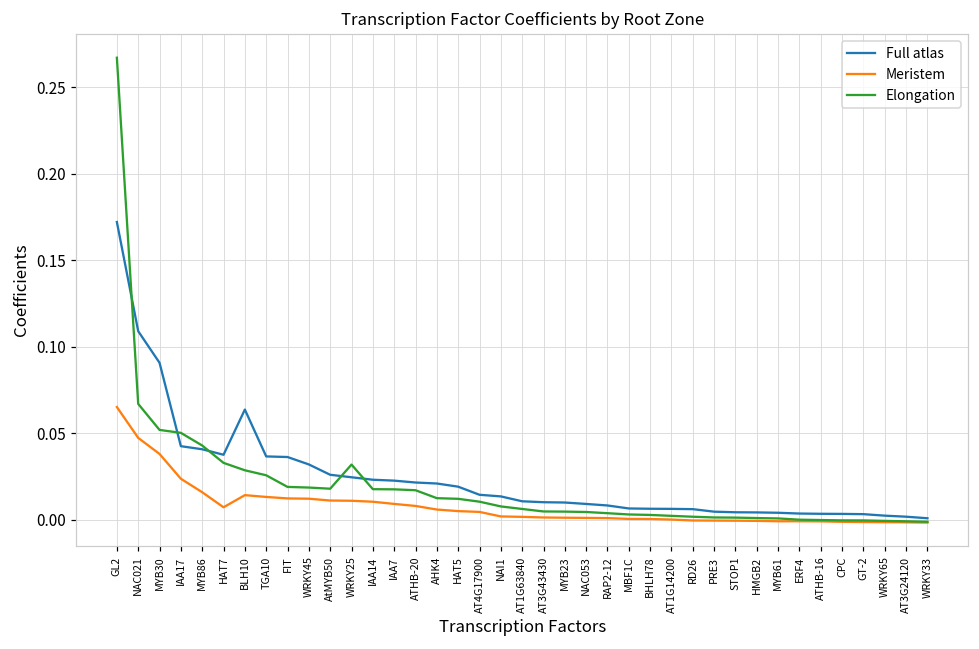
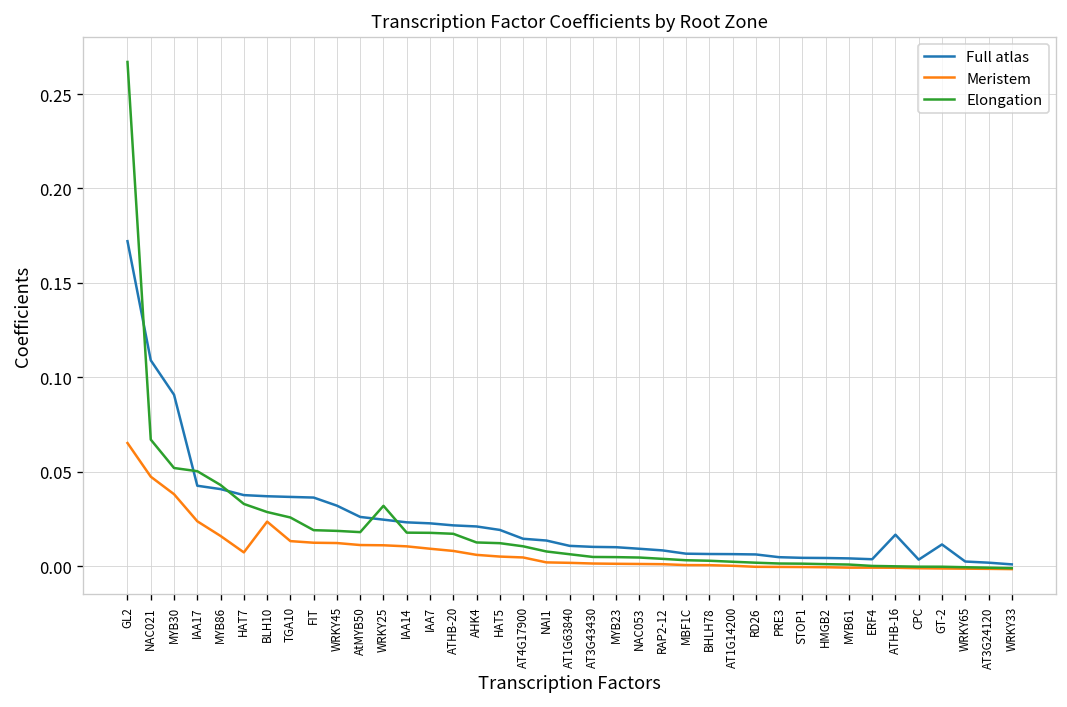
  {
    "Full atlas": {
      "GL2": 0.172,
      "NAC021": 0.109,
      "MYB30": 0.091,
      "IAA17": 0.043,
      "MYB86": 0.041,
      "HAT7": 0.038,
-     "BLH10": 0.064,
+     "BLH10": 0.037,
      "TGA10": 0.037,
      "FIT": 0.036,
      "WRKY45": 0.032,
      "AtMYB50": 0.026,
      "WRKY25": 0.025,
      "IAA14": 0.023,
      "IAA7": 0.023,
      "ATHB-20": 0.022,
      "AHK4": 0.021,
      "HAT5": 0.019,
      "AT4G17900": 0.015,
      "NAI1": 0.014,
      "AT1G63840": 0.011,
      "AT3G43430": 0.010,
      "MYB23": 0.010,
      "NAC053": 0.009,
      "RAP2-12": 0.008,
      "MBF1C": 0.007,
      "BHLH78": 0.006,
      "AT1G14200": 0.006,
      "RD26": 0.006,
      "PRE3": 0.005,
      "STOP1": 0.004,
      "HMGB2": 0.004,
      "MYB61": 0.004,
      "ERF4": 0.004,
-     "ATHB-16": 0.004,
+     "ATHB-16": 0.017,
      "CPC": 0.004,
-     "GT-2": 0.003,
+     "GT-2": 0.012,
      "WRKY65": 0.003,
      "AT3G24120": 0.002,
      "WRKY33": 0.001
    },
    "Meristem": {
      "GL2": 0.065,
      "NAC021": 0.047,
      "MYB30": 0.038,
      "IAA17": 0.024,
      "MYB86": 0.016,
      "HAT7": 0.007,
-     "BLH10": 0.014,
+     "BLH10": 0.024,
      "TGA10": 0.013,
      "FIT": 0.012,
      "WRKY45": 0.012,
      "AtMYB50": 0.011,
      "WRKY25": 0.011,
      "IAA14": 0.011,
      "IAA7": 0.009,
      "ATHB-20": 0.008,
      "AHK4": 0.006,
      "HAT5": 0.005,
      "AT4G17900": 0.005,
      "NAI1": 0.002,
      "AT1G63840": 0.002,
      "AT3G43430": 0.001,
      "MYB23": 0.001,
      "NAC053": 0.001,
      "RAP2-12": 0.001,
      "MBF1C": 0.001,
      "BHLH78": 0.001,
      "AT1G14200": 0.000,
      "RD26": 0.000,
      "PRE3": 0.000,
      "STOP1": 0.000,
      "MYB61": -0.001
    },
    "Elongation": {
      "GL2": 0.267,
      "NAC021": 0.067,
      "MYB30": 0.052,
      "IAA17": 0.050,
      "MYB86": 0.043,
      "HAT7": 0.033,
      "BLH10": 0.029,
      "TGA10": 0.026,
      "FIT": 0.019,
      "WRKY45": 0.019,
      "AtMYB50": 0.018,
      "WRKY25": 0.032,
      "IAA14": 0.018,
      "IAA7": 0.018,
      "ATHB-20": 0.017,
      "AHK4": 0.013,
      "HAT5": 0.012,
      "AT4G17900": 0.011,
      "NAI1": 0.008,
      "AT1G63840": 0.006,
      "AT3G43430": 0.005,
      "MYB23": 0.005,
      "NAC053": 0.005,
      "RAP2-12": 0.004,
      "MBF1C": 0.003,
      "BHLH78": 0.003,
      "AT1G14200": 0.002,
      "RD26": 0.002,
      "PRE3": 0.001,
      "STOP1": 0.001,
      "MYB61": 0.001
    }
  }
